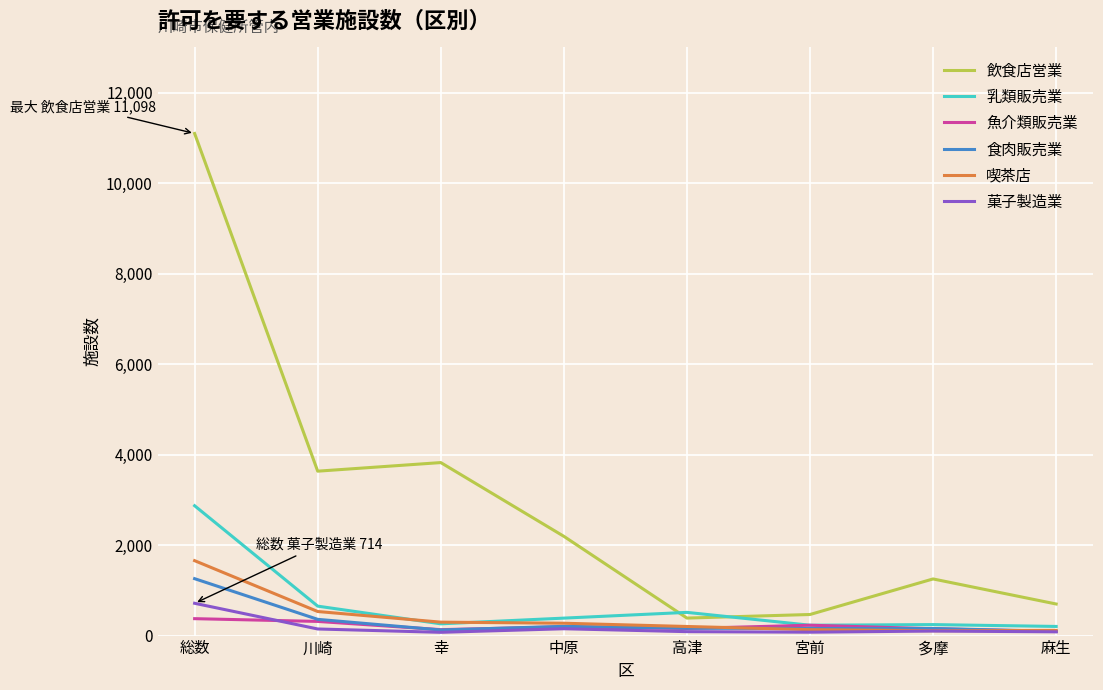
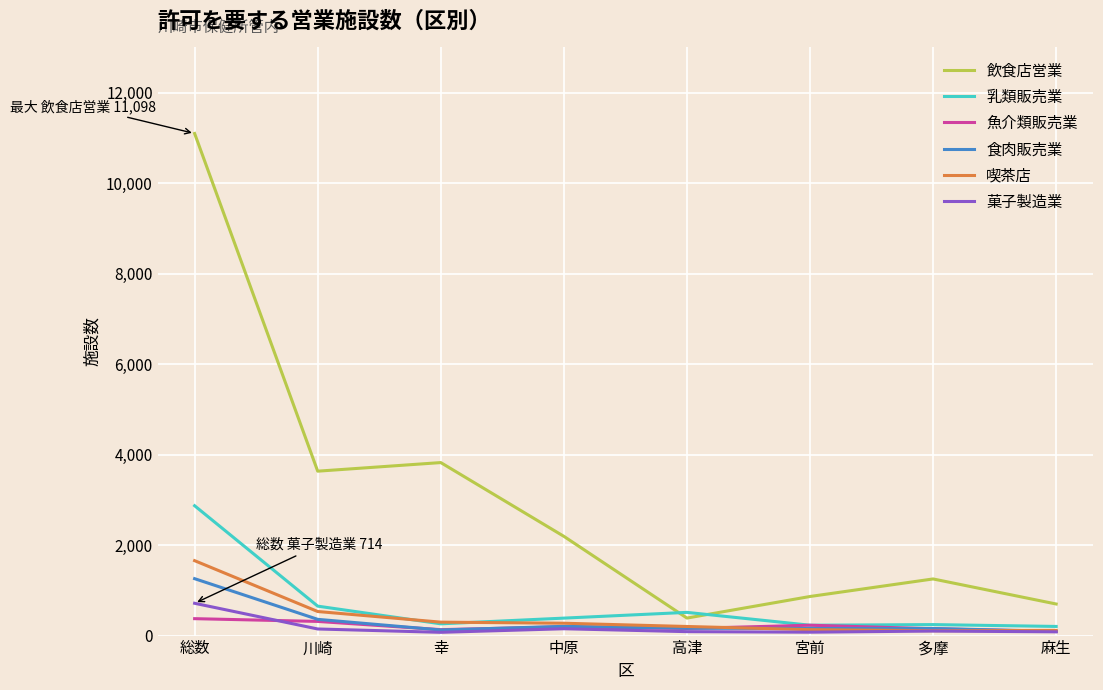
  {
    "飲食店営業": {
      "川崎": "3,600",
      "幸": "3,800",
      "中原": "2,200",
      "高津": "400",
-     "宮前": "500",
+     "宮前": "900",
      "多摩": "1,300",
      "麻生": "700"
    },
    "乳類販売業": {
      "総数": "2,900",
      "川崎": "700",
      "中原": "400",
      "高津": "500",
      "多摩": "200",
      "麻生": "200"
    },
    "魚介類販売業": {
      "総数": "400"
    },
    "喫茶店": {
      "川崎": "500",
      "中原": "300"
    },
    "菓子製造業": {
      "総数": "714"
    }
  }
